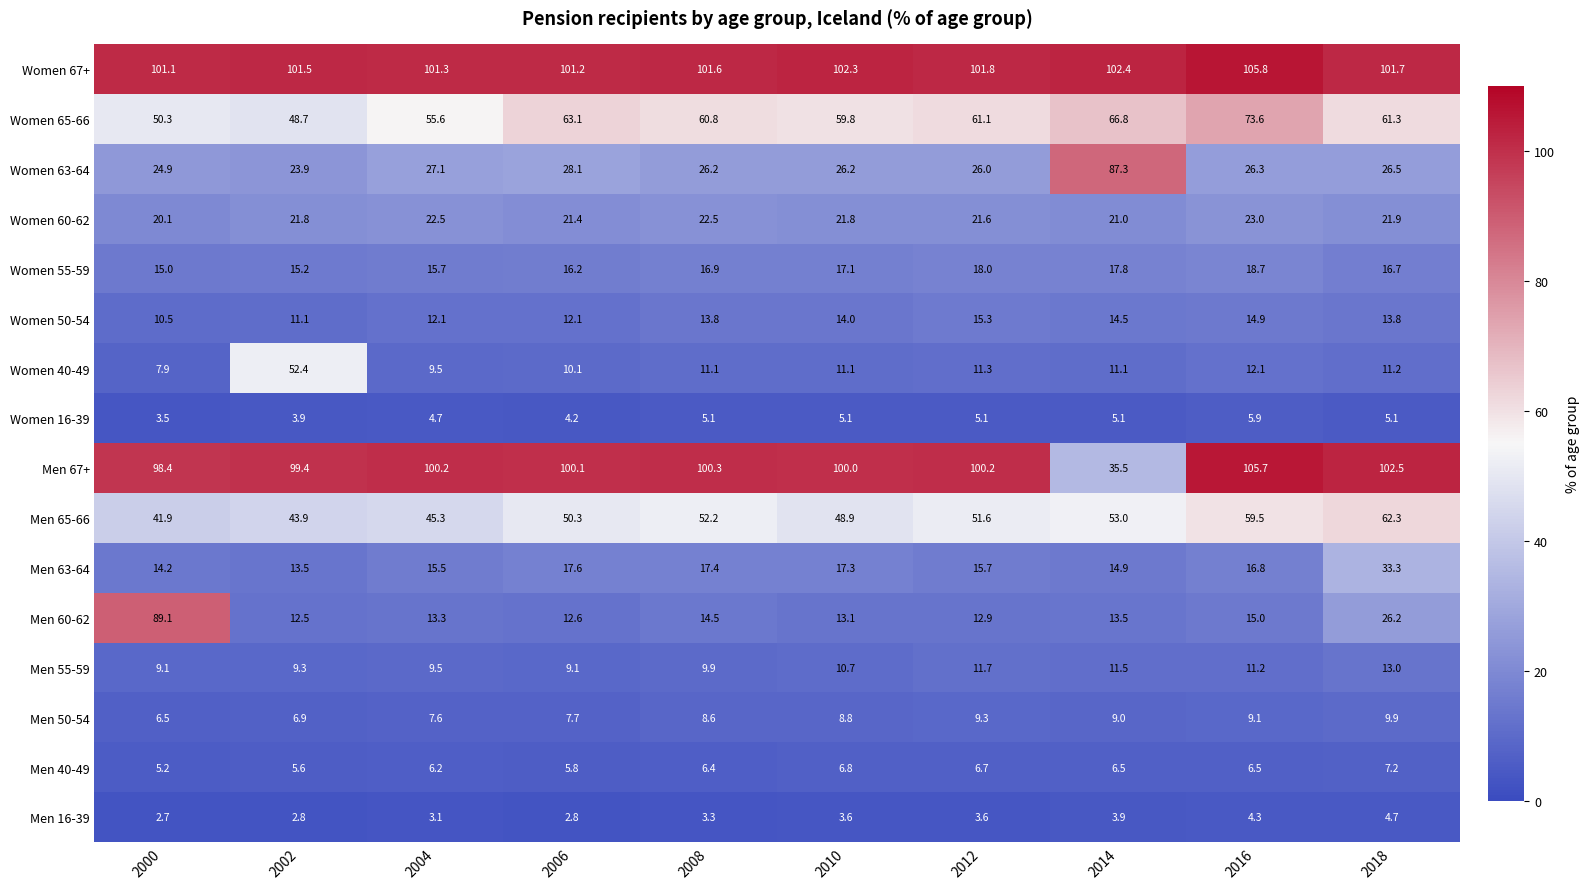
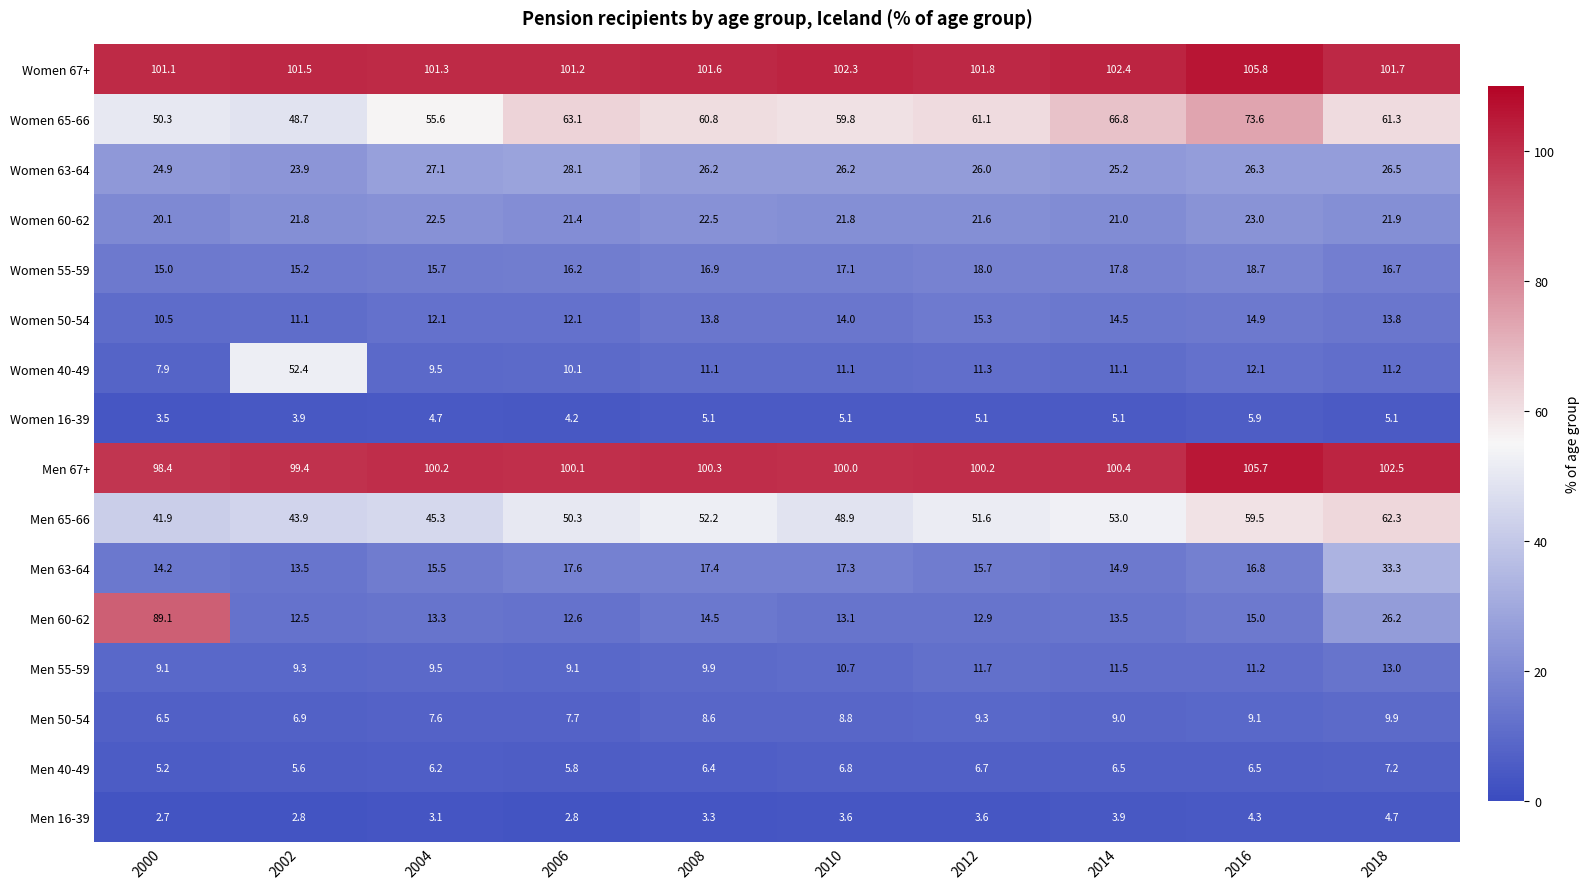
  {
    "Women 67+": {
      "2000": 101.1,
      "2002": 101.5,
      "2004": 101.3,
      "2006": 101.2,
      "2008": 101.6,
      "2010": 102.3,
      "2012": 101.8,
      "2014": 102.4,
      "2016": 105.8,
      "2018": 101.7
    },
    "Women 65-66": {
      "2000": 50.3,
      "2002": 48.7,
      "2004": 55.6,
      "2006": 63.1,
      "2008": 60.8,
      "2010": 59.8,
      "2012": 61.1,
      "2014": 66.8,
      "2016": 73.6,
      "2018": 61.3
    },
    "Women 63-64": {
      "2000": 24.9,
      "2002": 23.9,
      "2004": 27.1,
      "2006": 28.1,
      "2008": 26.2,
      "2010": 26.2,
      "2012": 26.0,
-     "2014": 87.3,
+     "2014": 25.2,
      "2016": 26.3,
      "2018": 26.5
    },
    "Women 60-62": {
      "2000": 20.1,
      "2002": 21.8,
      "2004": 22.5,
      "2006": 21.4,
      "2008": 22.5,
      "2010": 21.8,
      "2012": 21.6,
      "2014": 21.0,
      "2016": 23.0,
      "2018": 21.9
    },
    "Women 55-59": {
      "2000": 15.0,
      "2002": 15.2,
      "2004": 15.7,
      "2006": 16.2,
      "2008": 16.9,
      "2010": 17.1,
      "2012": 18.0,
      "2014": 17.8,
      "2016": 18.7,
      "2018": 16.7
    },
    "Women 50-54": {
      "2000": 10.5,
      "2002": 11.1,
      "2004": 12.1,
      "2006": 12.1,
      "2008": 13.8,
      "2010": 14.0,
      "2012": 15.3,
      "2014": 14.5,
      "2016": 14.9,
      "2018": 13.8
    },
    "Women 40-49": {
      "2000": 7.9,
      "2002": 52.4,
      "2004": 9.5,
      "2006": 10.1,
      "2008": 11.1,
      "2010": 11.1,
      "2012": 11.3,
      "2014": 11.1,
      "2016": 12.1,
      "2018": 11.2
    },
    "Women 16-39": {
      "2000": 3.5,
      "2002": 3.9,
      "2004": 4.7,
      "2006": 4.2,
      "2008": 5.1,
      "2010": 5.1,
      "2012": 5.1,
      "2014": 5.1,
      "2016": 5.9,
      "2018": 5.1
    },
    "Men 67+": {
      "2000": 98.4,
      "2002": 99.4,
      "2004": 100.2,
      "2006": 100.1,
      "2008": 100.3,
      "2010": 100.0,
      "2012": 100.2,
-     "2014": 35.5,
+     "2014": 100.4,
      "2016": 105.7,
      "2018": 102.5
    },
    "Men 65-66": {
      "2000": 41.9,
      "2002": 43.9,
      "2004": 45.3,
      "2006": 50.3,
      "2008": 52.2,
      "2010": 48.9,
      "2012": 51.6,
      "2014": 53.0,
      "2016": 59.5,
      "2018": 62.3
    },
    "Men 63-64": {
      "2000": 14.2,
      "2002": 13.5,
      "2004": 15.5,
      "2006": 17.6,
      "2008": 17.4,
      "2010": 17.3,
      "2012": 15.7,
      "2014": 14.9,
      "2016": 16.8,
      "2018": 33.3
    },
    "Men 60-62": {
      "2000": 89.1,
      "2002": 12.5,
      "2004": 13.3,
      "2006": 12.6,
      "2008": 14.5,
      "2010": 13.1,
      "2012": 12.9,
      "2014": 13.5,
      "2016": 15.0,
      "2018": 26.2
    },
    "Men 55-59": {
      "2000": 9.1,
      "2002": 9.3,
      "2004": 9.5,
      "2006": 9.1,
      "2008": 9.9,
      "2010": 10.7,
      "2012": 11.7,
      "2014": 11.5,
      "2016": 11.2,
      "2018": 13.0
    },
    "Men 50-54": {
      "2000": 6.5,
      "2002": 6.9,
      "2004": 7.6,
      "2006": 7.7,
      "2008": 8.6,
      "2010": 8.8,
      "2012": 9.3,
      "2014": 9.0,
      "2016": 9.1,
      "2018": 9.9
    },
    "Men 40-49": {
      "2000": 5.2,
      "2002": 5.6,
      "2004": 6.2,
      "2006": 5.8,
      "2008": 6.4,
      "2010": 6.8,
      "2012": 6.7,
      "2014": 6.5,
      "2016": 6.5,
      "2018": 7.2
    },
    "Men 16-39": {
      "2000": 2.7,
      "2002": 2.8,
      "2004": 3.1,
      "2006": 2.8,
      "2008": 3.3,
      "2010": 3.6,
      "2012": 3.6,
      "2014": 3.9,
      "2016": 4.3,
      "2018": 4.7
    }
  }
